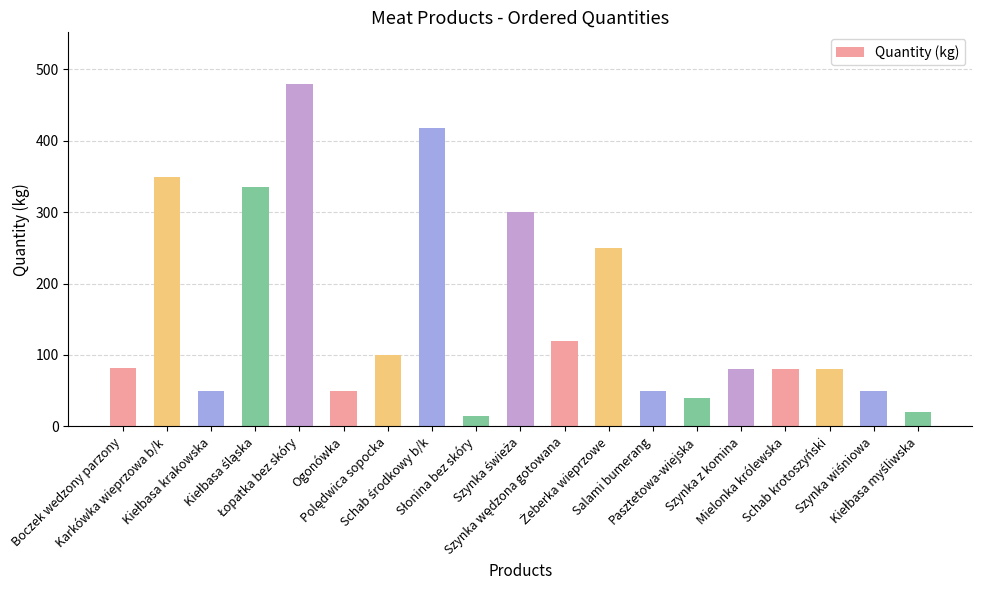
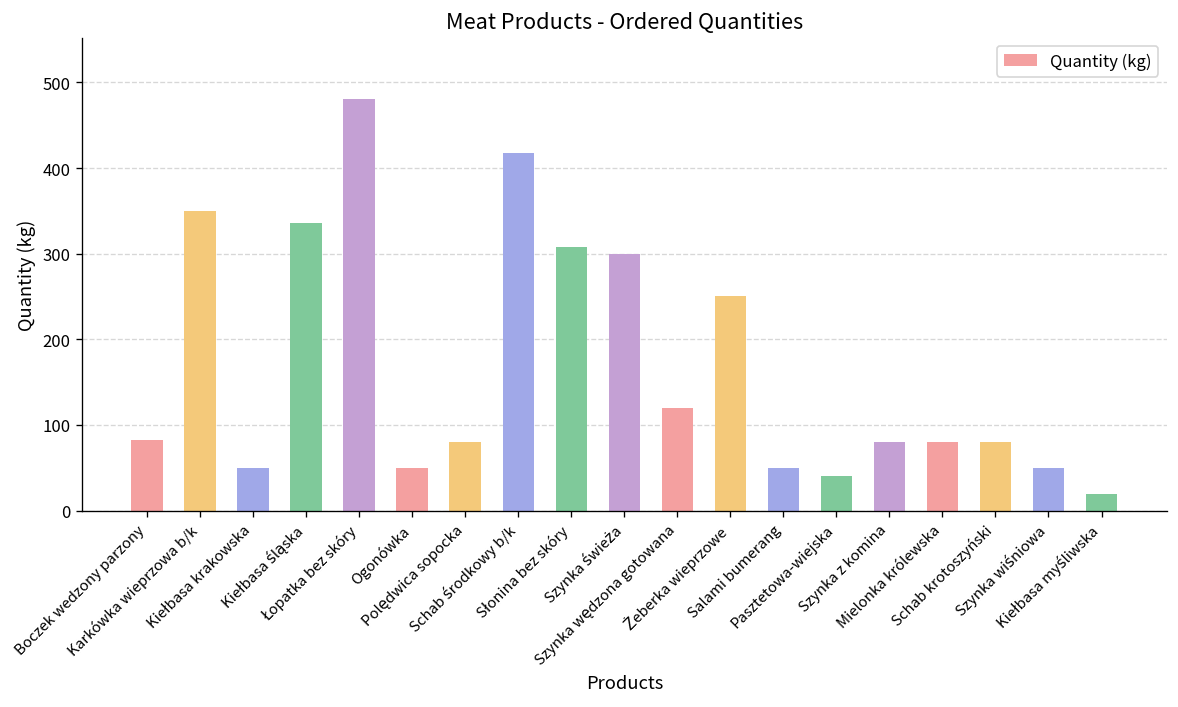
  {
    "Boczek wedzony parzony": 80,
    "Karkówka wieprzowa b/k": 350,
    "Kiełbasa krakowska": 50,
    "Kiełbasa śląska": 340,
    "Łopatka bez skóry": 480,
    "Ogonówka": 50,
-   "Polędwica sopocka": 100,
+   "Polędwica sopocka": 80,
    "Schab środkowy b/k": 420,
-   "Słonina bez skóry": 20,
+   "Słonina bez skóry": 310,
    "Szynka świeża": 300,
    "Szynka wędzona gotowana": 120,
    "Żeberka wieprzowe": 250,
    "Salami bumerang": 50,
    "Pasztetowa-wiejska": 40,
    "Szynka z komina": 80,
    "Mielonka królewska": 80,
    "Schab krotoszyński": 80,
    "Szynka wiśniowa": 50,
    "Kiełbasa myśliwska": 20
  }
